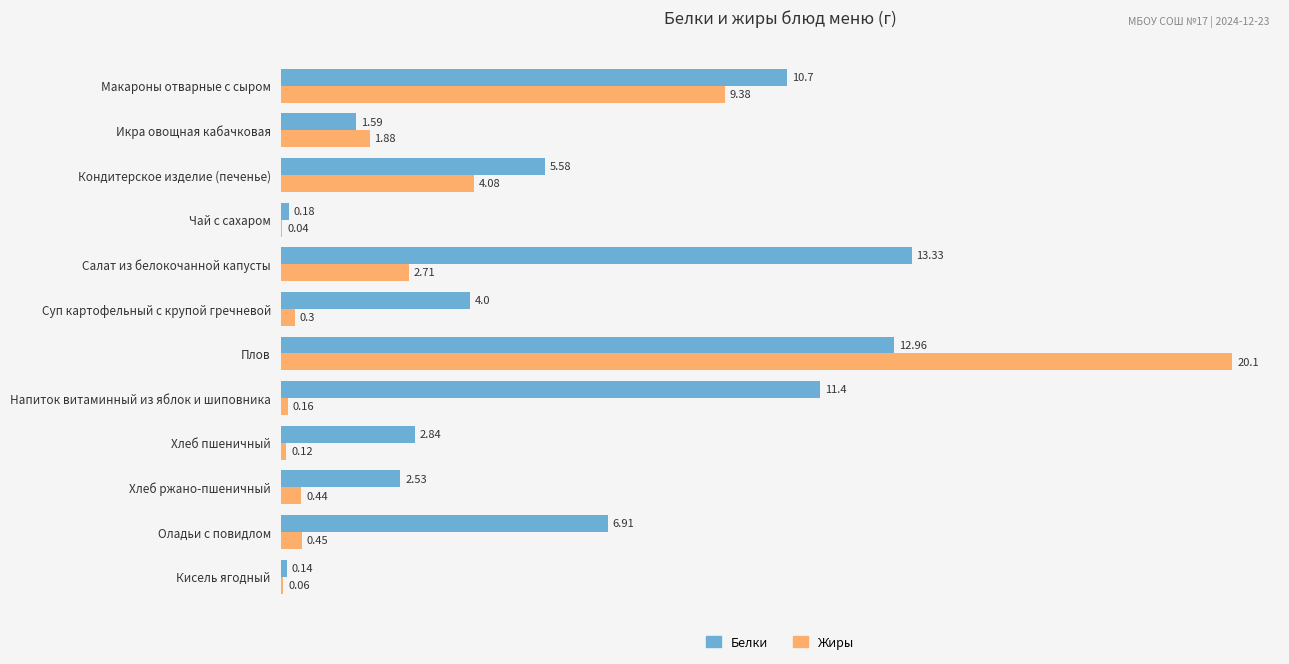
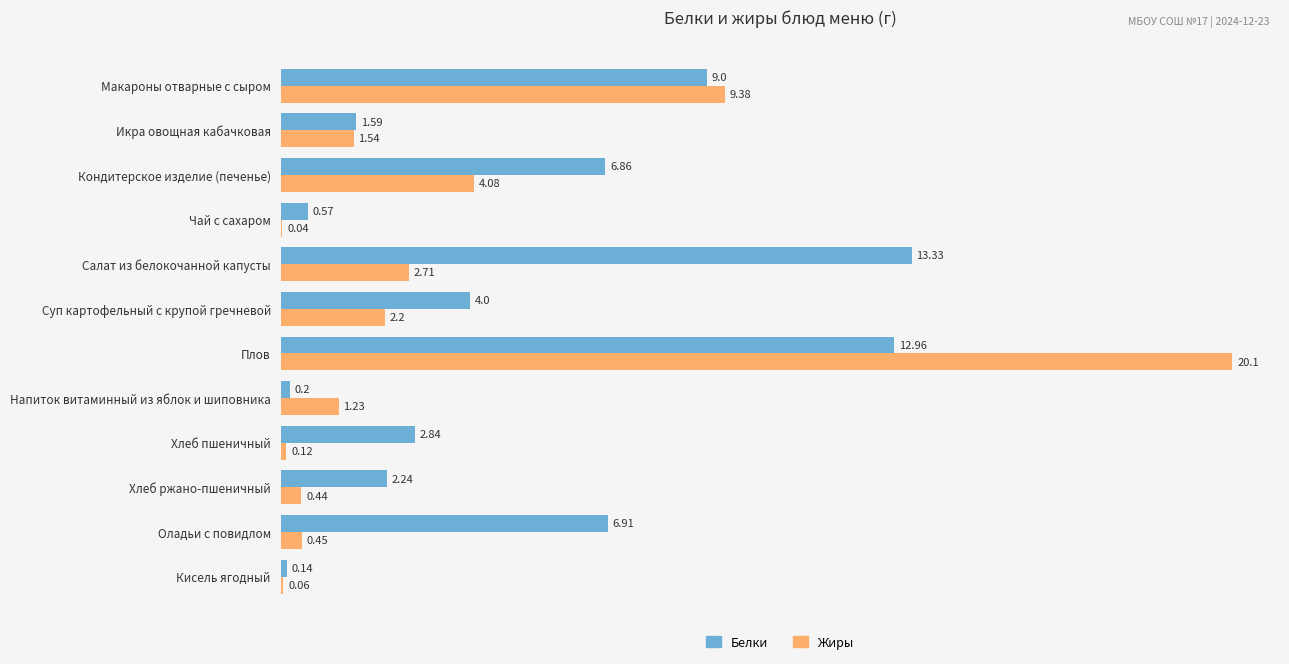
  {
    "Жиры": {
      "Макароны отварные с сыром": 9.38,
-     "Икра овощная кабачковая": 1.88,
+     "Икра овощная кабачковая": 1.54,
      "Кондитерское изделие (печенье)": 4.08,
      "Чай с сахаром": 0.04,
      "Салат из белокочанной капусты": 2.71,
-     "Суп картофельный с крупой гречневой": 0.3,
+     "Суп картофельный с крупой гречневой": 2.2,
      "Плов": 20.1,
-     "Напиток витаминный из яблок и шиповника": 0.16,
+     "Напиток витаминный из яблок и шиповника": 1.23,
      "Хлеб пшеничный": 0.12,
      "Хлеб ржано-пшеничный": 0.44,
      "Оладьи с повидлом": 0.45,
      "Кисель ягодный": 0.06
    },
    "Белки": {
-     "Макароны отварные с сыром": 10.7,
+     "Макароны отварные с сыром": 9.0,
      "Икра овощная кабачковая": 1.59,
-     "Кондитерское изделие (печенье)": 5.58,
-     "Чай с сахаром": 0.18,
+     "Кондитерское изделие (печенье)": 6.86,
+     "Чай с сахаром": 0.57,
      "Салат из белокочанной капусты": 13.33,
      "Суп картофельный с крупой гречневой": 4.0,
      "Плов": 12.96,
-     "Напиток витаминный из яблок и шиповника": 11.4,
+     "Напиток витаминный из яблок и шиповника": 0.2,
      "Хлеб пшеничный": 2.84,
-     "Хлеб ржано-пшеничный": 2.53,
+     "Хлеб ржано-пшеничный": 2.24,
      "Оладьи с повидлом": 6.91,
      "Кисель ягодный": 0.14
    }
  }
